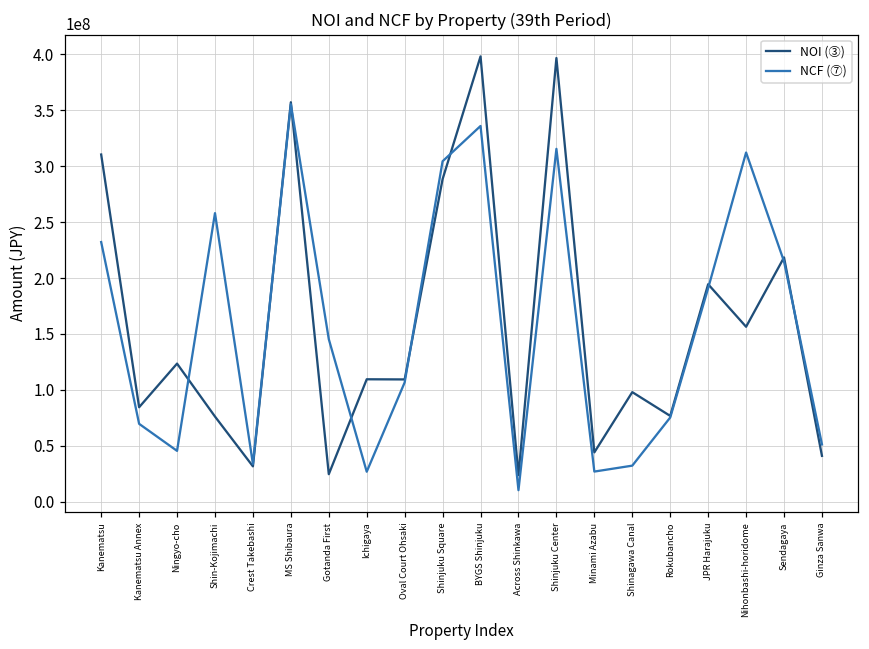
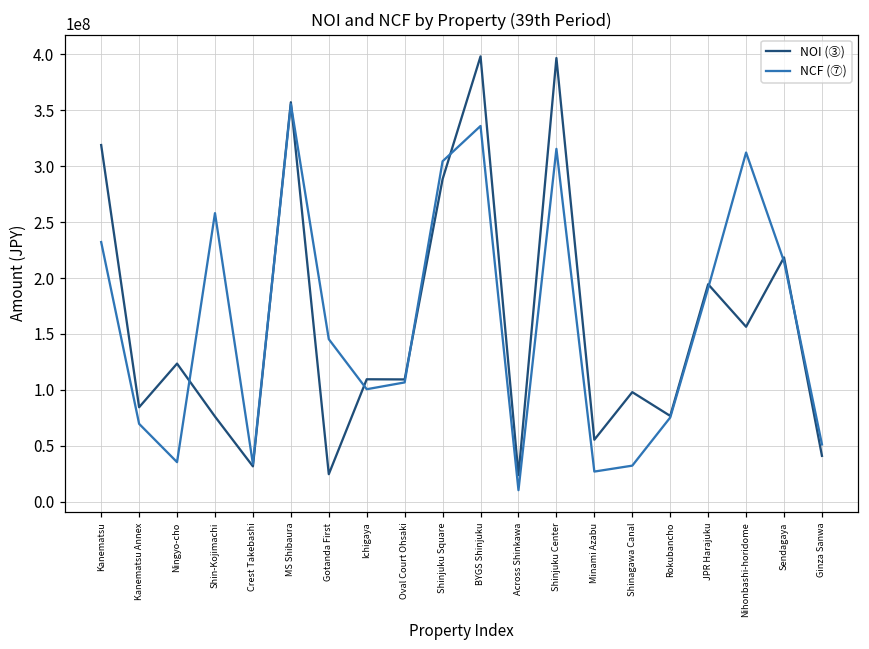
  {
    "NOI (③)": {
-     "Kanematsu": 311000000,
+     "Kanematsu": 319000000,
      "Kanematsu Annex": 84000000,
      "Ningyo-cho": 123000000,
      "Shin-Kojimachi": 76000000,
      "Gotanda First": 25000000,
      "Ichigaya": 109000000,
      "Oval Court Ohsaki": 109000000,
      "Shinjuku Square": 288000000,
      "BYGS Shinjuku": 398000000,
      "Across Shinkawa": 24000000,
      "Shinjuku Center": 397000000,
-     "Minami Azabu": 44000000,
+     "Minami Azabu": 55000000,
      "Shinagawa Canal": 98000000,
      "JPR Harajuku": 194000000,
      "Nihonbashi-horidome": 156000000,
      "Sendagaya": 218000000,
      "Ginza Sanwa": 41000000
    },
    "NCF (⑦)": {
      "Kanematsu": 232000000,
      "Kanematsu Annex": 70000000,
-     "Ningyo-cho": 45000000,
+     "Ningyo-cho": 35000000,
      "Shin-Kojimachi": 258000000,
      "Gotanda First": 145000000,
-     "Ichigaya": 27000000,
+     "Ichigaya": 101000000,
      "Oval Court Ohsaki": 107000000,
      "Shinjuku Square": 304000000,
      "BYGS Shinjuku": 336000000,
      "Across Shinkawa": 10000000,
      "Shinjuku Center": 316000000,
      "Minami Azabu": 27000000,
      "Shinagawa Canal": 32000000,
      "JPR Harajuku": 191000000,
      "Nihonbashi-horidome": 312000000,
      "Sendagaya": 215000000,
      "Ginza Sanwa": 51000000
    }
  }
